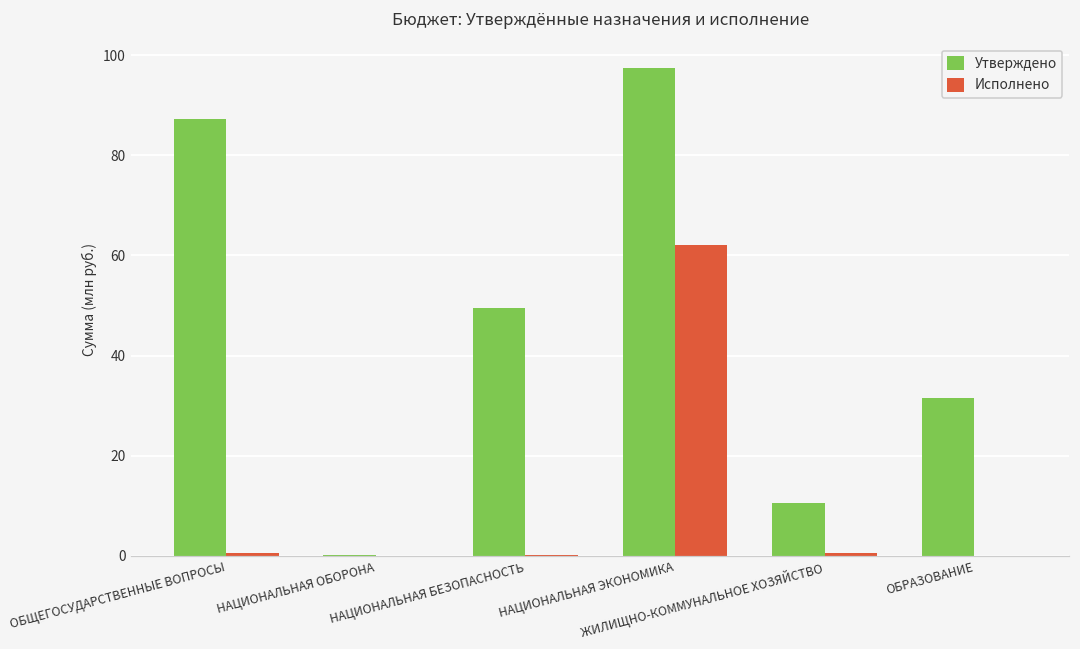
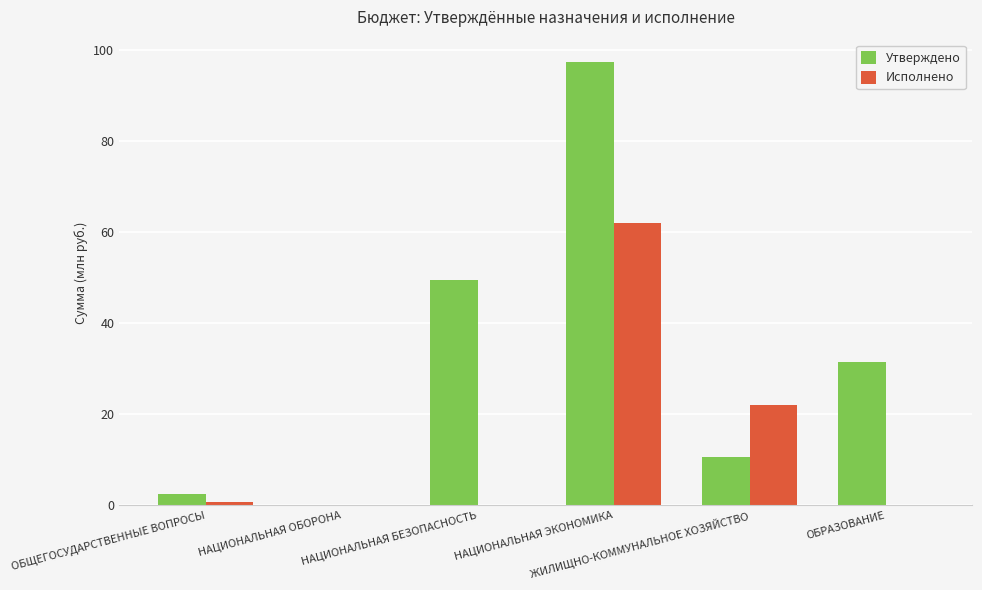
  {
    "Утверждено": {
-     "ОБЩЕГОСУДАРСТВЕННЫЕ ВОПРОСЫ": 87,
+     "ОБЩЕГОСУДАРСТВЕННЫЕ ВОПРОСЫ": 2,
      "НАЦИОНАЛЬНАЯ БЕЗОПАСНОСТЬ": 49,
      "НАЦИОНАЛЬНАЯ ЭКОНОМИКА": 97,
      "ЖИЛИЩНО-КОММУНАЛЬНОЕ ХОЗЯЙСТВО": 11,
      "ОБРАЗОВАНИЕ": 32
    },
    "Исполнено": {
      "ОБЩЕГОСУДАРСТВЕННЫЕ ВОПРОСЫ": 1,
      "НАЦИОНАЛЬНАЯ ОБОРОНА": 0,
      "НАЦИОНАЛЬНАЯ ЭКОНОМИКА": 62,
-     "ЖИЛИЩНО-КОММУНАЛЬНОЕ ХОЗЯЙСТВО": 1,
+     "ЖИЛИЩНО-КОММУНАЛЬНОЕ ХОЗЯЙСТВО": 22,
      "ОБРАЗОВАНИЕ": 0
    }
  }
